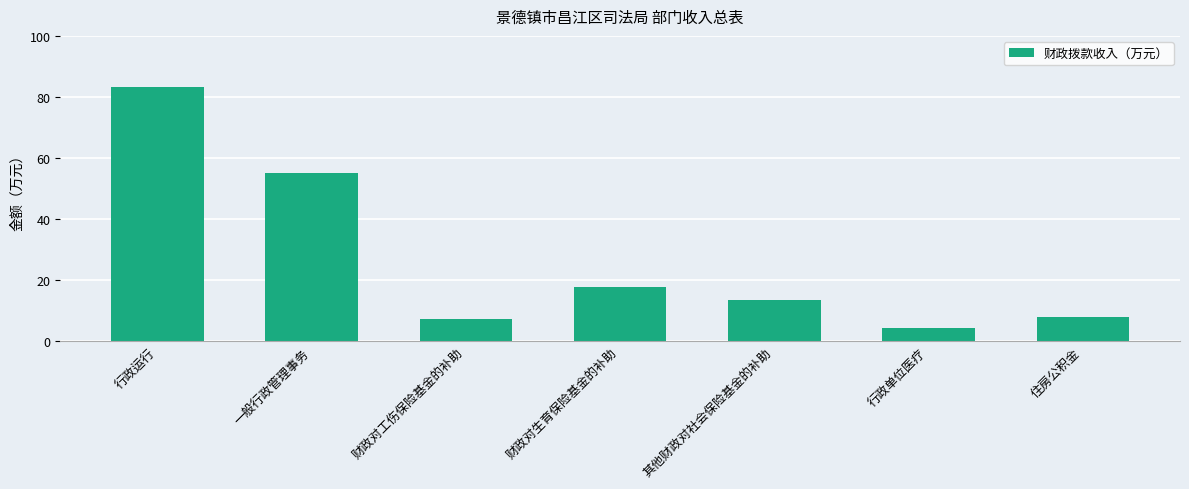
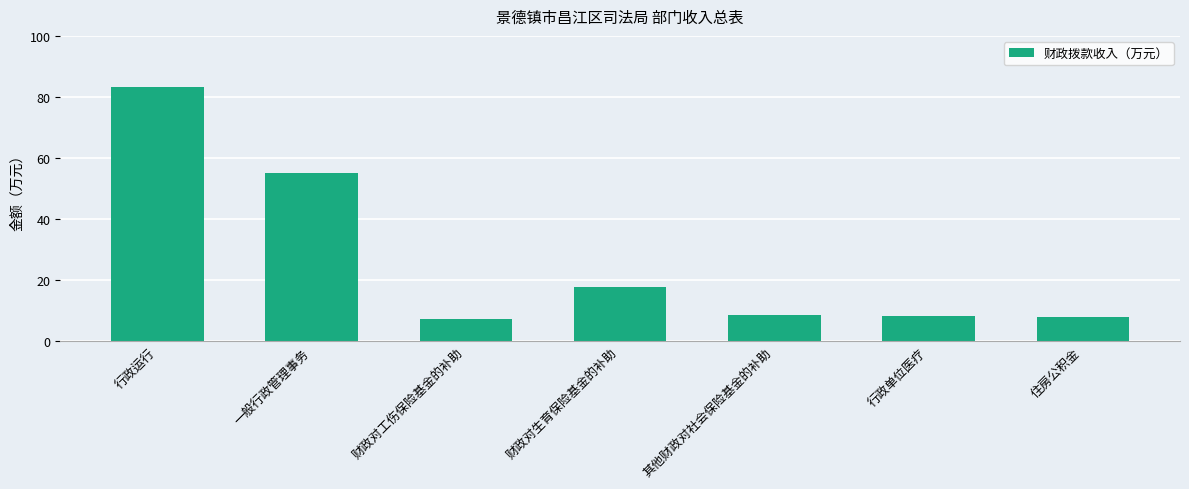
  {
    "行政运行": 83,
    "一般行政管理事务": 55,
    "财政对工伤保险基金的补助": 7,
    "财政对生育保险基金的补助": 18,
-   "其他财政对社会保险基金的补助": 13,
-   "行政单位医疗": 4,
+   "其他财政对社会保险基金的补助": 9,
+   "行政单位医疗": 8,
    "住房公积金": 8
  }
